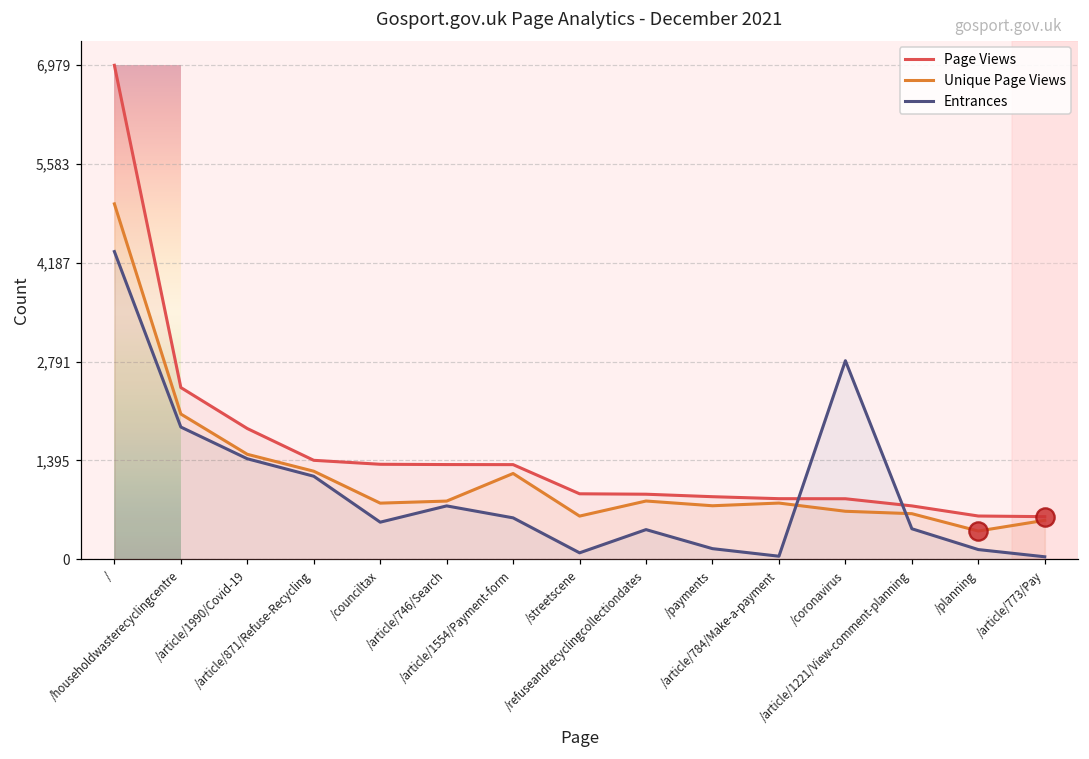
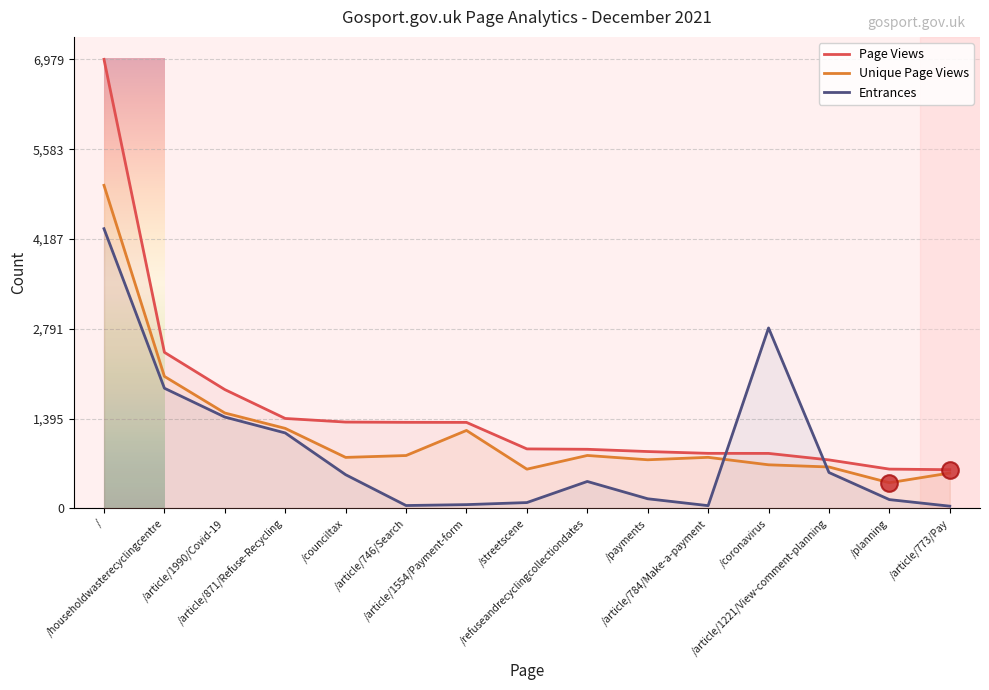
  {
    "Entrances": {
      "/": "4,300",
      "/householdwasterecyclingcentre": "1,900",
      "/article/1990/Covid-19": "1,400",
      "/article/871/Refuse-Recycling": "1,200",
      "/counciltax": "500",
-     "/article/746/Search": "800",
-     "/article/1554/Payment-form": "600",
+     "/article/746/Search": "0",
+     "/article/1554/Payment-form": "100",
      "/streetscene": "100",
      "/refuseandrecyclingcollectiondates": "400",
      "/payments": "200",
      "/article/784/Make-a-payment": "0",
      "/coronavirus": "2,800",
-     "/article/1221/View-comment-planning": "400",
+     "/article/1221/View-comment-planning": "600",
      "/planning": "100",
      "/article/773/Pay": "0"
    }
  }
